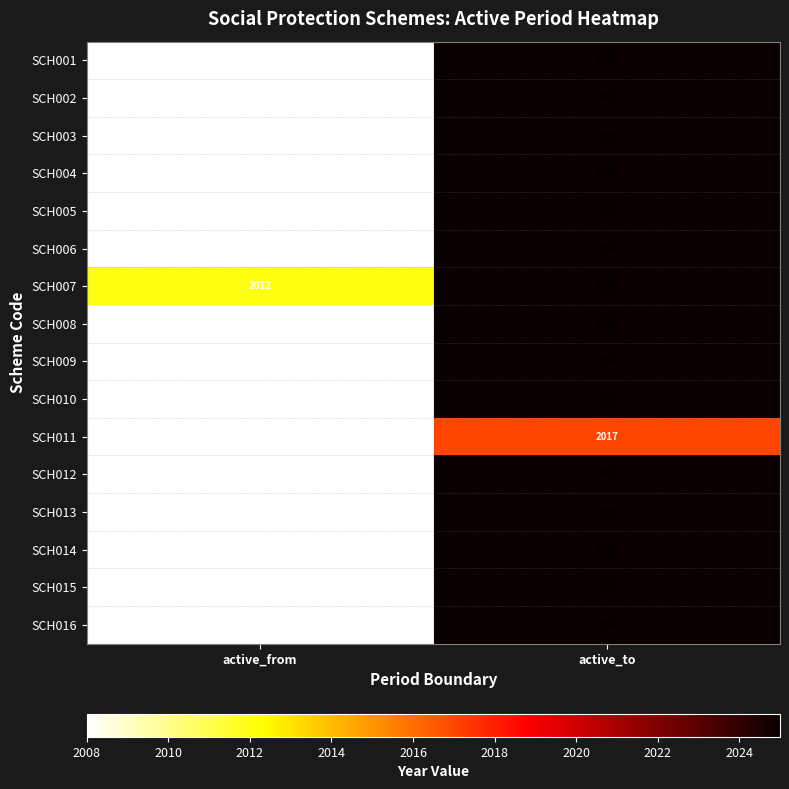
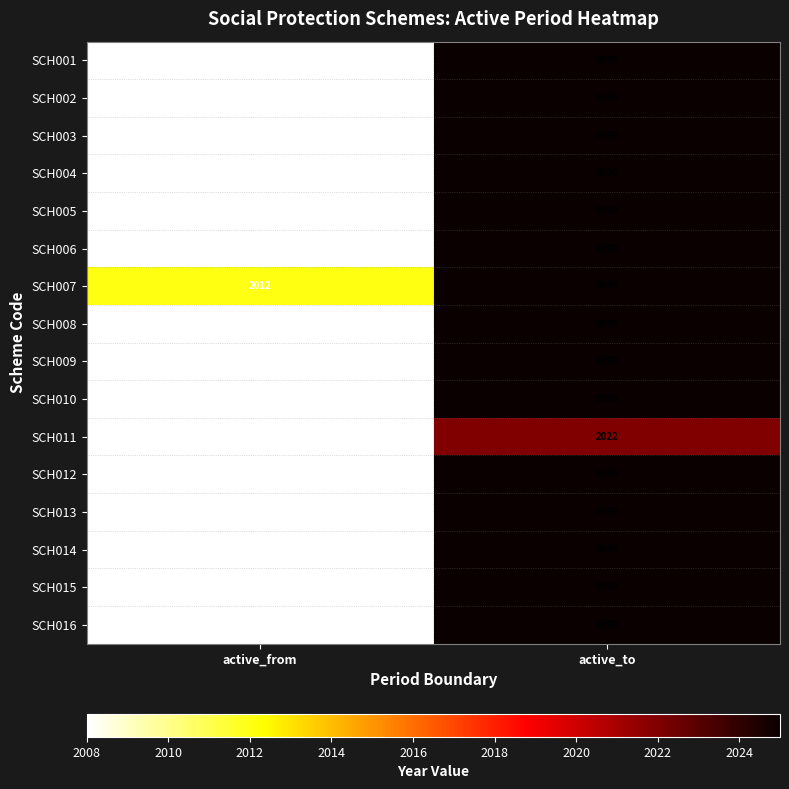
  {
    "SCH007": {
      "active_from": 2012
    },
    "SCH011": {
-     "active_to": 2017
+     "active_to": 2022
    }
  }
